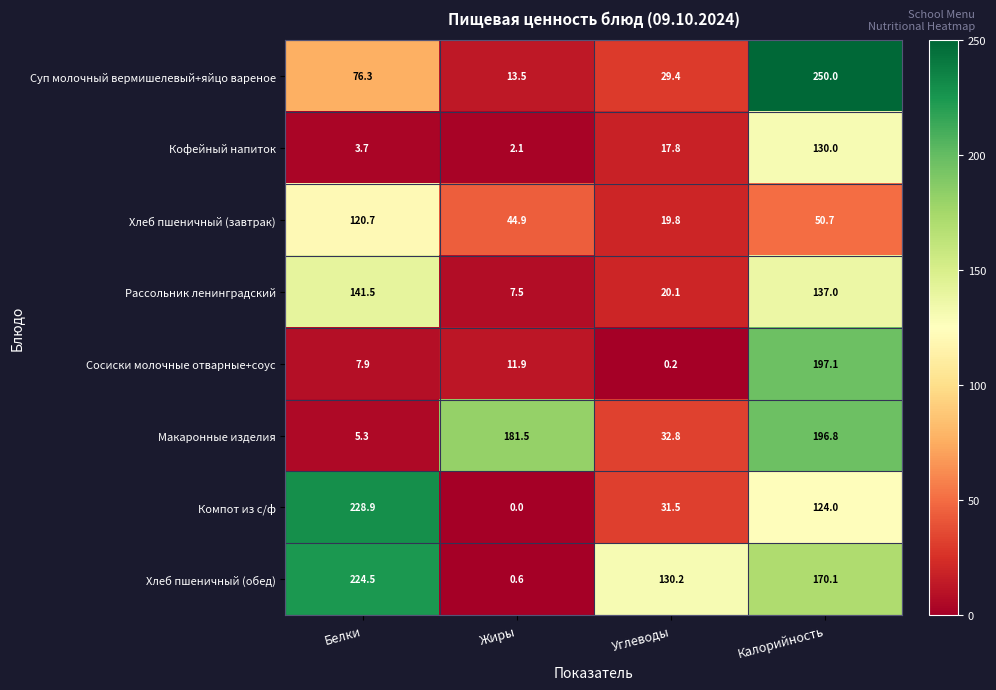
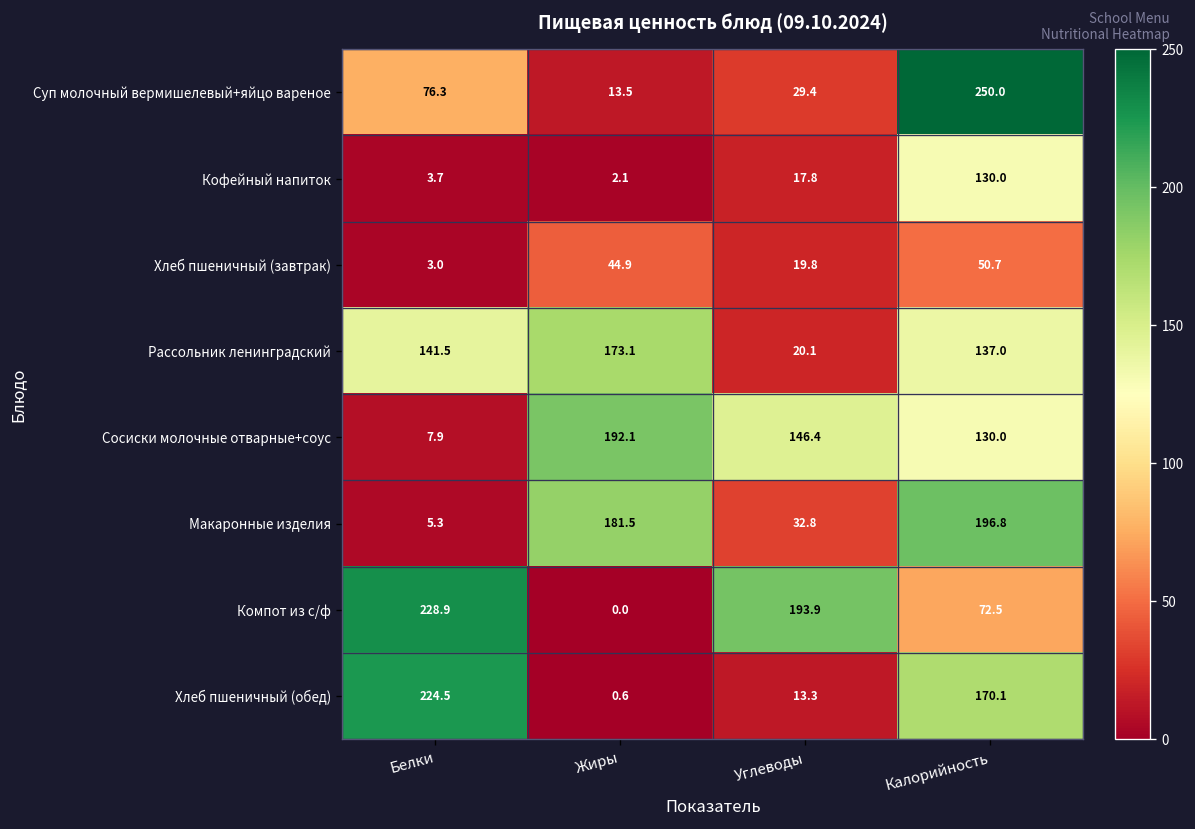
  {
    "Суп молочный вермишелевый+яйцо вареное": {
      "Белки": 76.3,
      "Жиры": 13.5,
      "Углеводы": 29.4,
      "Калорийность": 250.0
    },
    "Кофейный напиток": {
      "Белки": 3.7,
      "Жиры": 2.1,
      "Углеводы": 17.8,
      "Калорийность": 130.0
    },
    "Хлеб пшеничный (завтрак)": {
-     "Белки": 120.7,
+     "Белки": 3.0,
      "Жиры": 44.9,
      "Углеводы": 19.8,
      "Калорийность": 50.7
    },
    "Рассольник ленинградский": {
      "Белки": 141.5,
-     "Жиры": 7.5,
+     "Жиры": 173.1,
      "Углеводы": 20.1,
      "Калорийность": 137.0
    },
    "Сосиски молочные отварные+соус": {
      "Белки": 7.9,
-     "Жиры": 11.9,
-     "Углеводы": 0.2,
-     "Калорийность": 197.1
+     "Жиры": 192.1,
+     "Углеводы": 146.4,
+     "Калорийность": 130.0
    },
    "Макаронные изделия": {
      "Белки": 5.3,
      "Жиры": 181.5,
      "Углеводы": 32.8,
      "Калорийность": 196.8
    },
    "Компот из с/ф": {
      "Белки": 228.9,
      "Жиры": 0.0,
-     "Углеводы": 31.5,
-     "Калорийность": 124.0
+     "Углеводы": 193.9,
+     "Калорийность": 72.5
    },
    "Хлеб пшеничный (обед)": {
      "Белки": 224.5,
      "Жиры": 0.6,
-     "Углеводы": 130.2,
+     "Углеводы": 13.3,
      "Калорийность": 170.1
    }
  }
